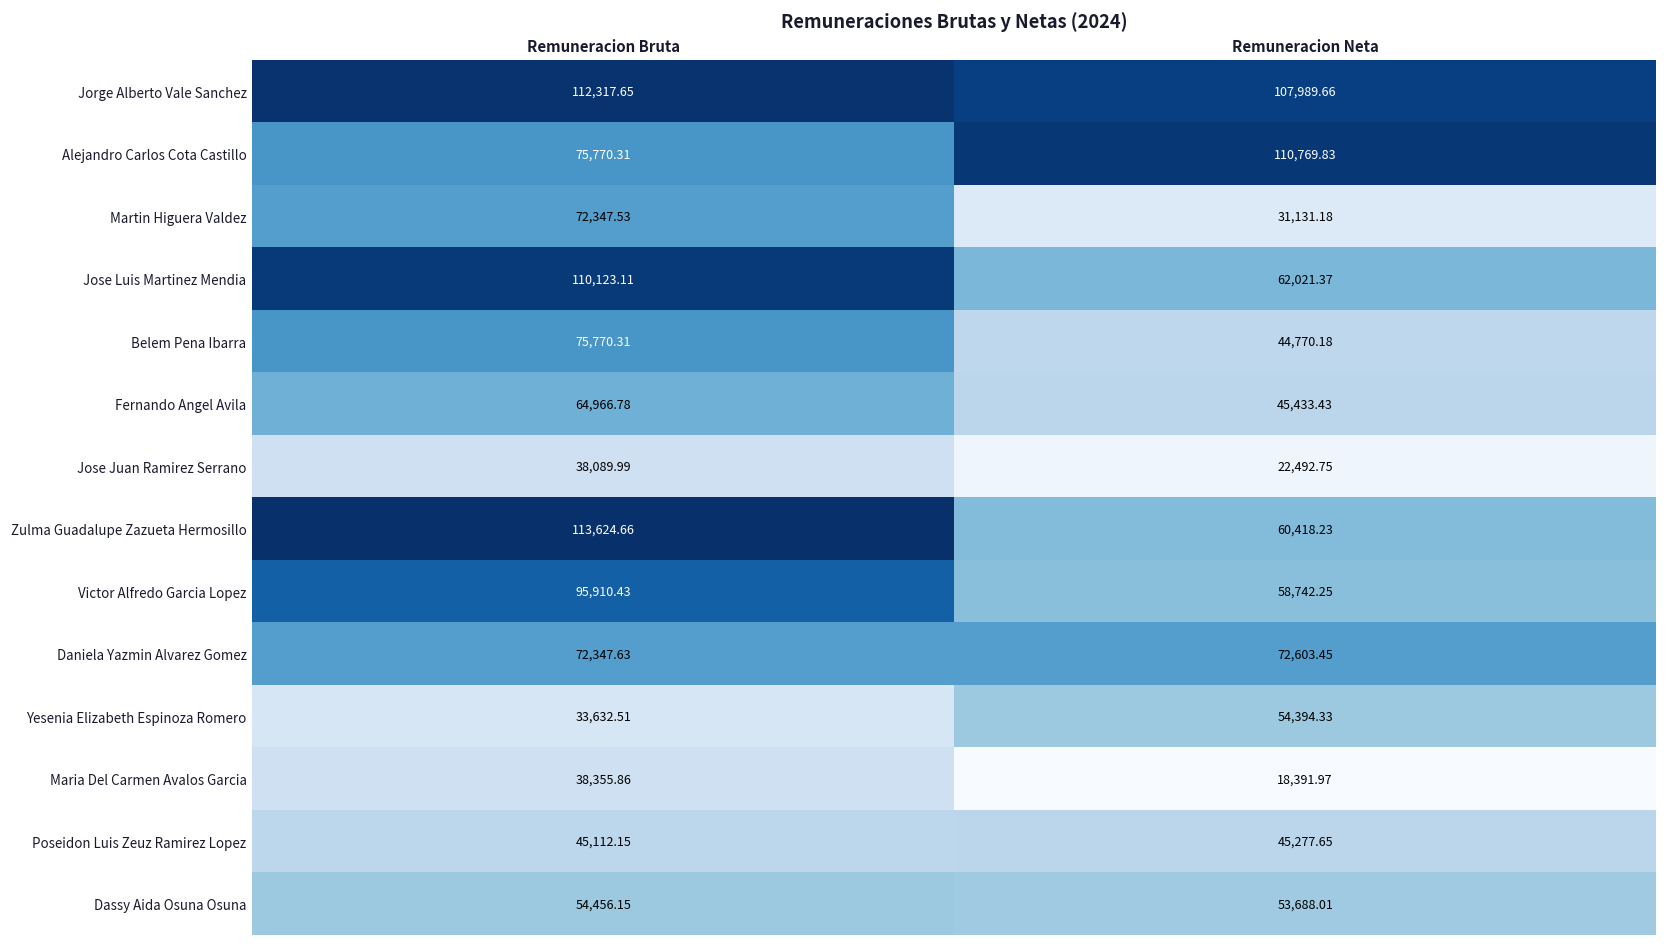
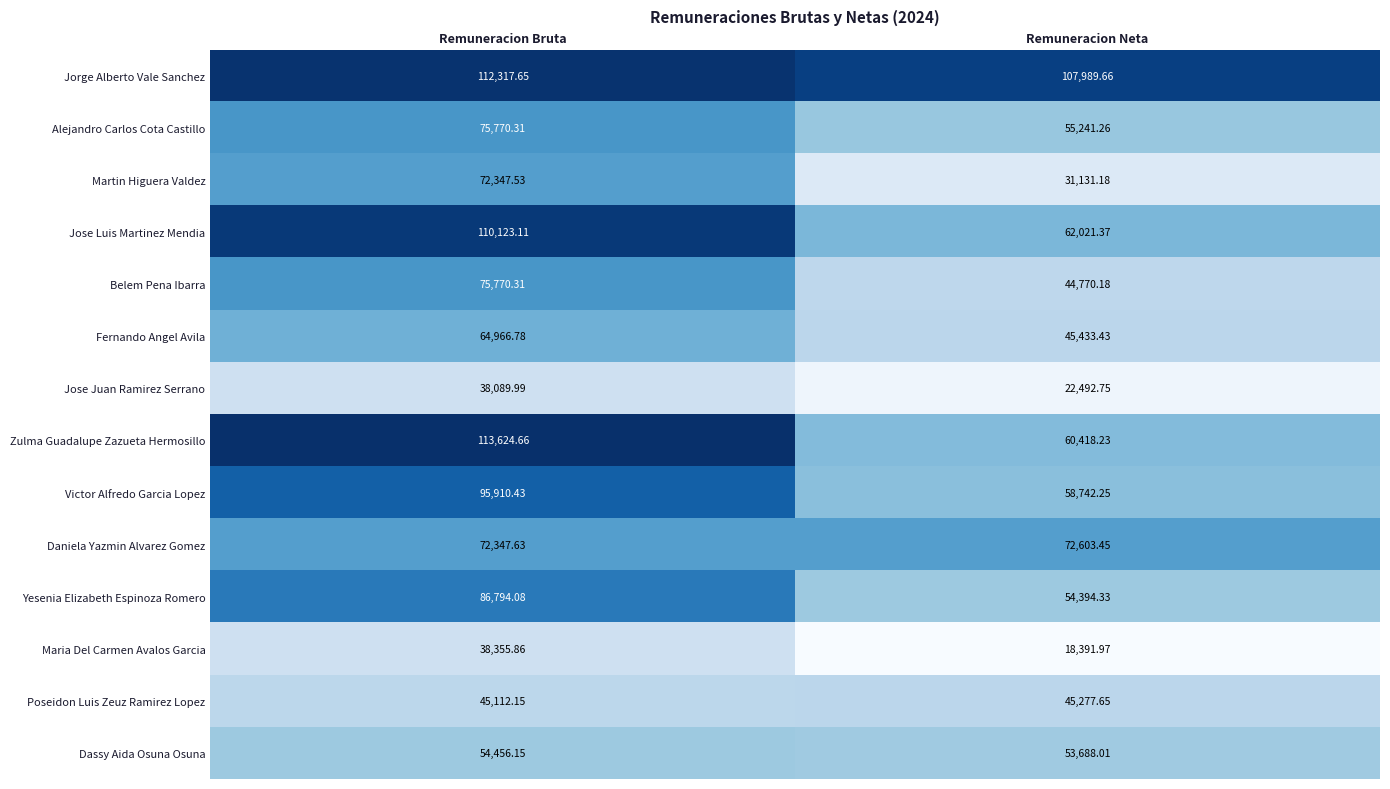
  {
    "Jorge Alberto Vale Sanchez": {
      "Remuneracion Bruta": "112,317.65",
      "Remuneracion Neta": "107,989.66"
    },
    "Alejandro Carlos Cota Castillo": {
      "Remuneracion Bruta": "75,770.31",
-     "Remuneracion Neta": "110,769.83"
+     "Remuneracion Neta": "55,241.26"
    },
    "Martin Higuera Valdez": {
      "Remuneracion Bruta": "72,347.53",
      "Remuneracion Neta": "31,131.18"
    },
    "Jose Luis Martinez Mendia": {
      "Remuneracion Bruta": "110,123.11",
      "Remuneracion Neta": "62,021.37"
    },
    "Belem Pena Ibarra": {
      "Remuneracion Bruta": "75,770.31",
      "Remuneracion Neta": "44,770.18"
    },
    "Fernando Angel Avila": {
      "Remuneracion Bruta": "64,966.78",
      "Remuneracion Neta": "45,433.43"
    },
    "Jose Juan Ramirez Serrano": {
      "Remuneracion Bruta": "38,089.99",
      "Remuneracion Neta": "22,492.75"
    },
    "Zulma Guadalupe Zazueta Hermosillo": {
      "Remuneracion Bruta": "113,624.66",
      "Remuneracion Neta": "60,418.23"
    },
    "Victor Alfredo Garcia Lopez": {
      "Remuneracion Bruta": "95,910.43",
      "Remuneracion Neta": "58,742.25"
    },
    "Daniela Yazmin Alvarez Gomez": {
      "Remuneracion Bruta": "72,347.63",
      "Remuneracion Neta": "72,603.45"
    },
    "Yesenia Elizabeth Espinoza Romero": {
-     "Remuneracion Bruta": "33,632.51",
+     "Remuneracion Bruta": "86,794.08",
      "Remuneracion Neta": "54,394.33"
    },
    "Maria Del Carmen Avalos Garcia": {
      "Remuneracion Bruta": "38,355.86",
      "Remuneracion Neta": "18,391.97"
    },
    "Poseidon Luis Zeuz Ramirez Lopez": {
      "Remuneracion Bruta": "45,112.15",
      "Remuneracion Neta": "45,277.65"
    },
    "Dassy Aida Osuna Osuna": {
      "Remuneracion Bruta": "54,456.15",
      "Remuneracion Neta": "53,688.01"
    }
  }
